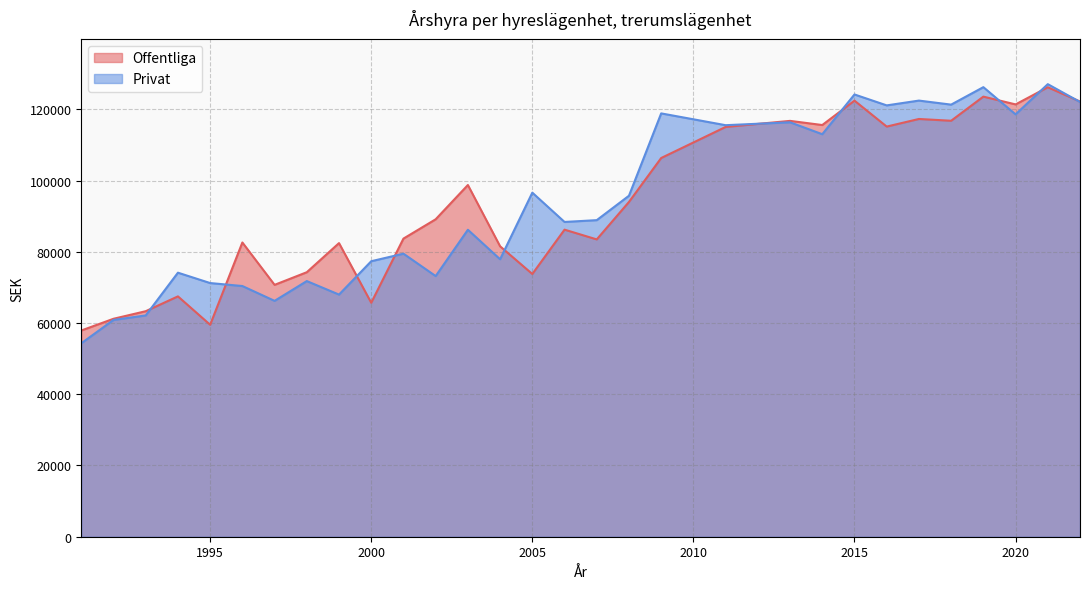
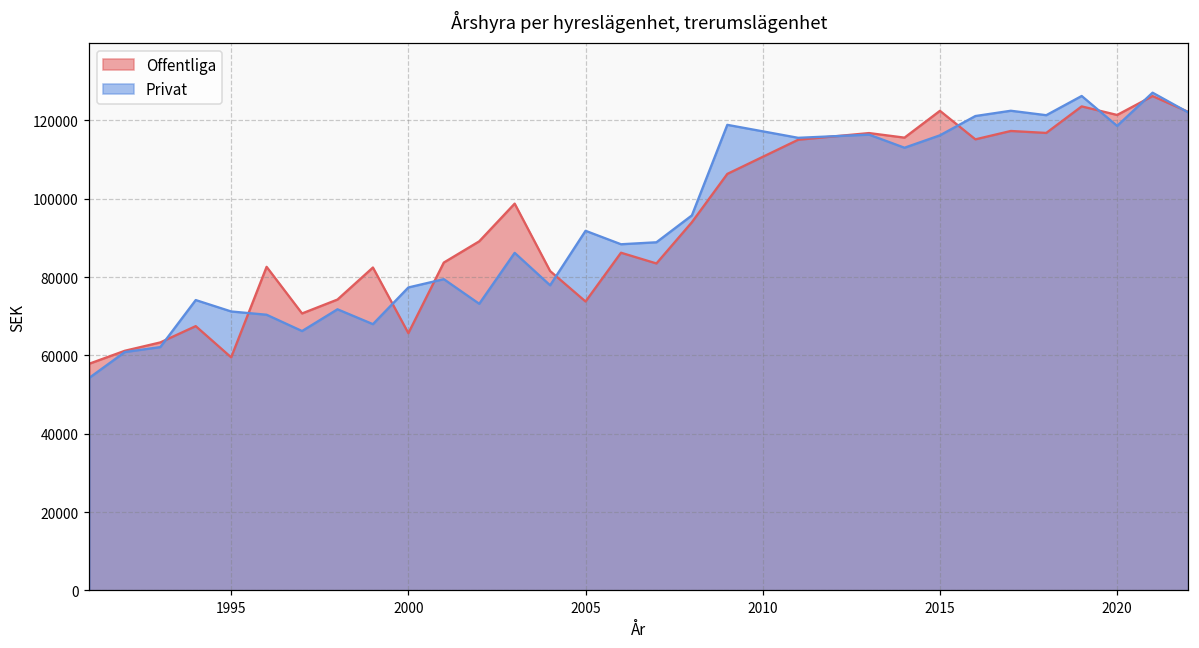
  {
    "Offentliga": {
      "1995": 60000,
      "2000": 66000,
      "2005": 74000,
      "2015": 122000,
      "2020": 121000
    },
    "Privat": {
      "1995": 71000,
      "2000": 77000,
-     "2005": 97000,
-     "2015": 124000,
+     "2005": 92000,
+     "2015": 116000,
      "2020": 119000
    }
  }
